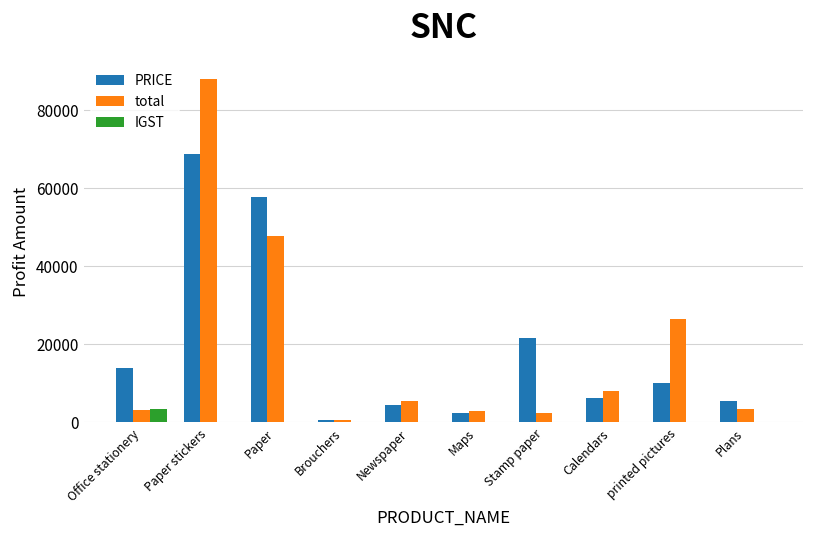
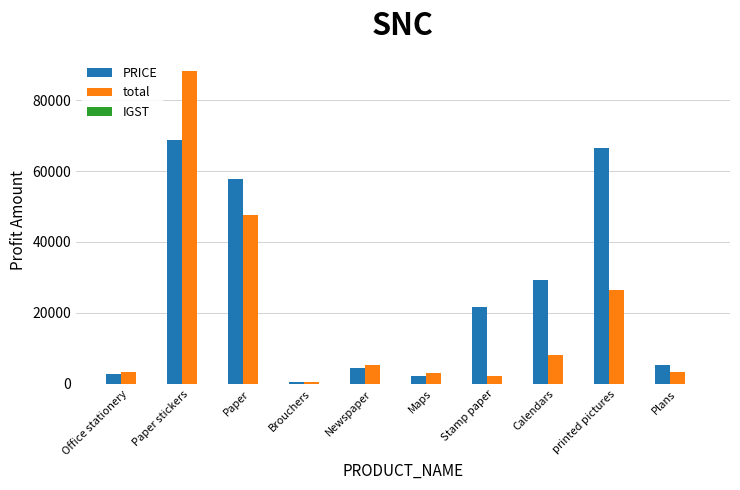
  {
    "PRICE": {
-     "Office stationery": 14000,
+     "Office stationery": 3000,
      "Paper stickers": 69000,
      "Paper": 58000,
      "Newspaper": 5000,
      "Maps": 2000,
      "Stamp paper": 22000,
-     "Calendars": 6000,
-     "printed pictures": 10000,
+     "Calendars": 29000,
+     "printed pictures": 66000,
      "Plans": 5000
    },
    "total": {
      "Office stationery": 3000,
      "Paper stickers": 88000,
      "Paper": 48000,
      "Newspaper": 5000,
      "Maps": 3000,
      "Stamp paper": 2000,
      "Calendars": 8000,
      "printed pictures": 27000,
      "Plans": 3000
    },
    "IGST": {
-     "Office stationery": 4000,
+     "Office stationery": 0,
      "Paper stickers": 0,
      "Newspaper": 0,
      "Stamp paper": 0,
      "printed pictures": 0
    }
  }
